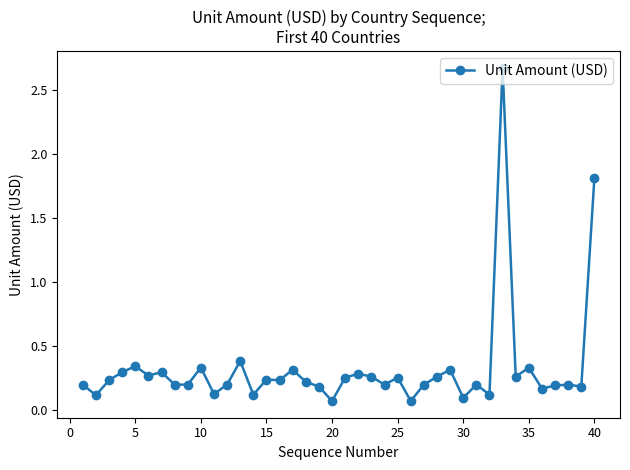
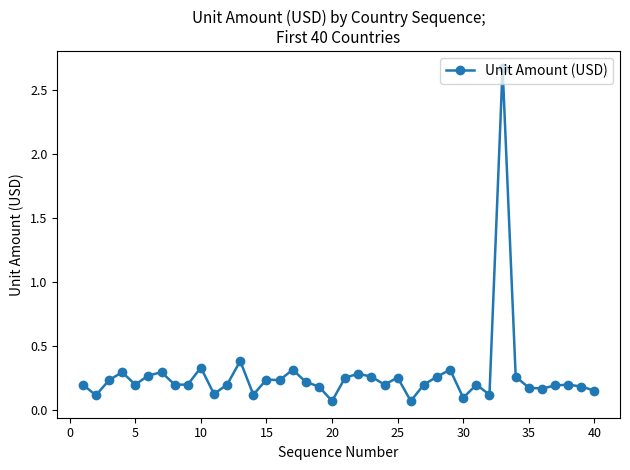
  {
-   "5": 0.34,
+   "5": 0.20,
    "10": 0.33,
    "15": 0.24,
    "20": 0.07,
    "25": 0.26,
    "30": 0.10,
-   "35": 0.33,
-   "40": 1.81
+   "35": 0.18,
+   "40": 0.15
  }
